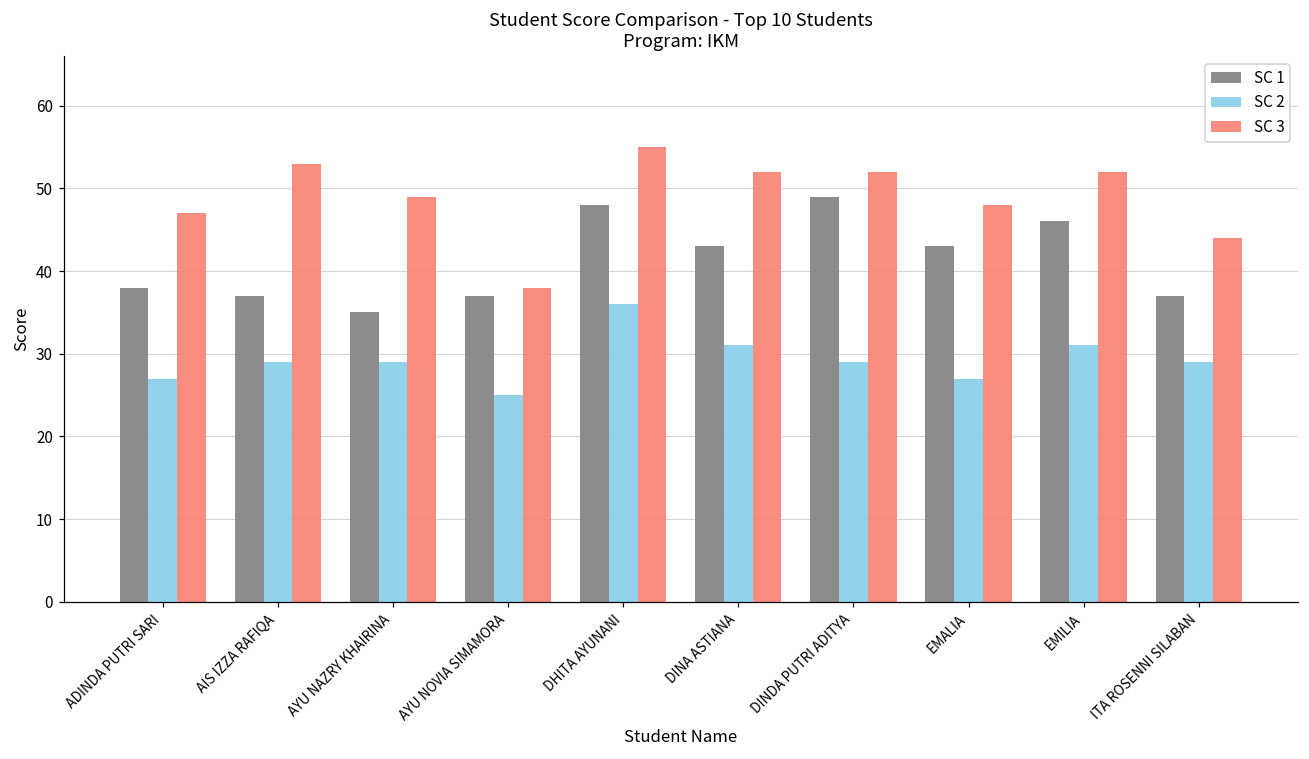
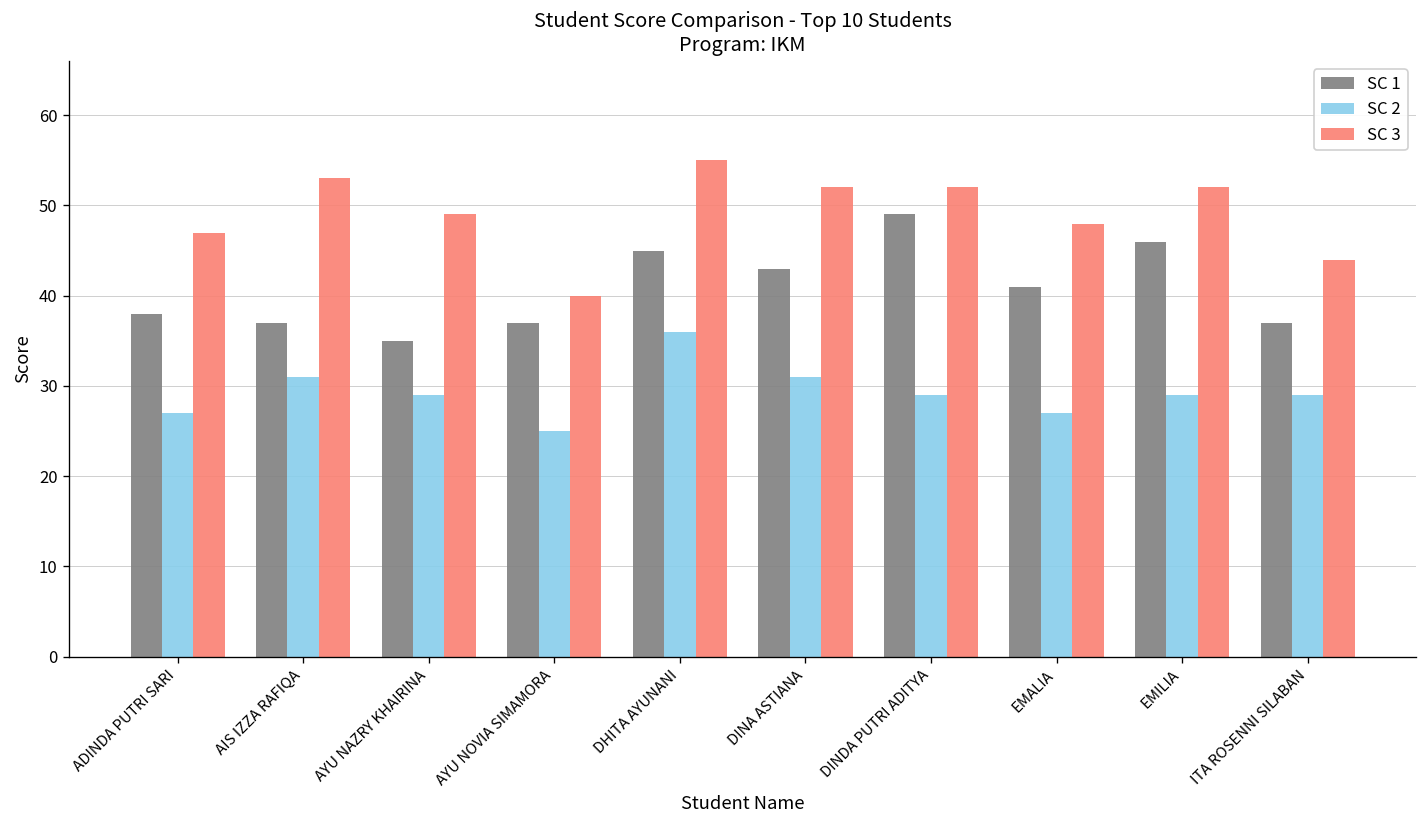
  {
    "SC 1": {
      "ADINDA PUTRI SARI": 38,
      "AIS IZZA RAFIQA": 37,
      "AYU NAZRY KHAIRINA": 35,
      "AYU NOVIA SIMAMORA": 37,
-     "DHITA AYUNANI": 48,
+     "DHITA AYUNANI": 45,
      "DINA ASTIANA": 43,
      "DINDA PUTRI ADITYA": 49,
-     "EMALIA": 43,
+     "EMALIA": 41,
      "EMILIA": 46,
      "ITA ROSENNI SILABAN": 37
    },
    "SC 2": {
      "ADINDA PUTRI SARI": 27,
-     "AIS IZZA RAFIQA": 29,
+     "AIS IZZA RAFIQA": 31,
      "AYU NAZRY KHAIRINA": 29,
      "AYU NOVIA SIMAMORA": 25,
      "DHITA AYUNANI": 36,
      "DINA ASTIANA": 31,
      "DINDA PUTRI ADITYA": 29,
      "EMALIA": 27,
-     "EMILIA": 31,
+     "EMILIA": 29,
      "ITA ROSENNI SILABAN": 29
    },
    "SC 3": {
      "ADINDA PUTRI SARI": 47,
      "AIS IZZA RAFIQA": 53,
      "AYU NAZRY KHAIRINA": 49,
-     "AYU NOVIA SIMAMORA": 38,
+     "AYU NOVIA SIMAMORA": 40,
      "DHITA AYUNANI": 55,
      "DINA ASTIANA": 52,
      "DINDA PUTRI ADITYA": 52,
      "EMALIA": 48,
      "EMILIA": 52,
      "ITA ROSENNI SILABAN": 44
    }
  }
